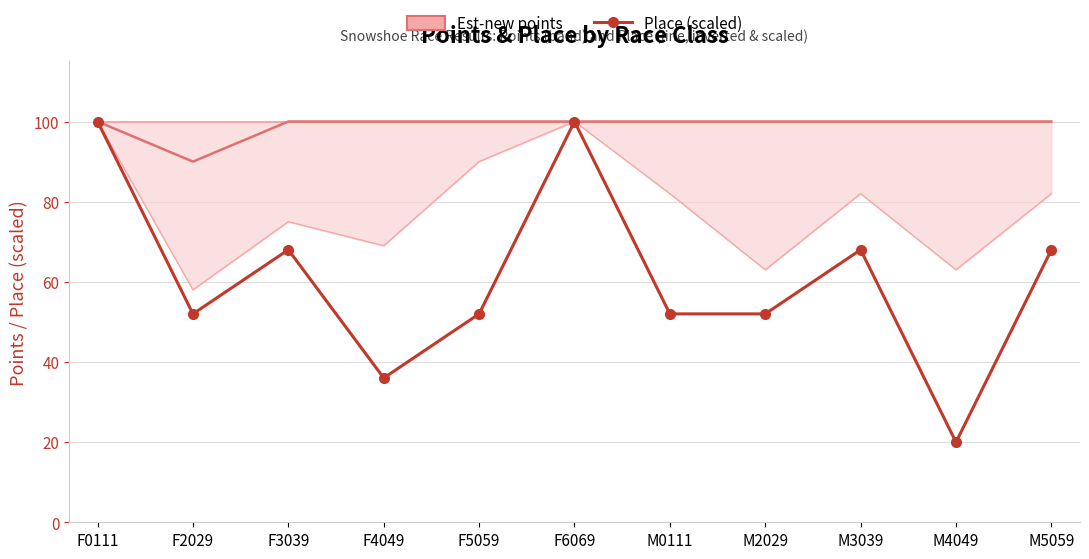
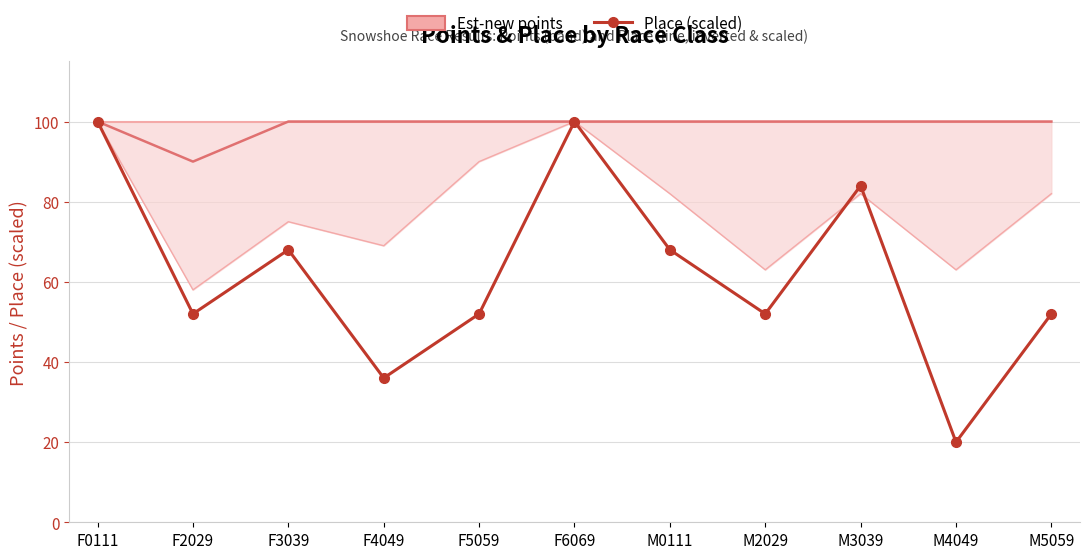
  {
    "Place (scaled)": {
      "F2029": 52,
      "F3039": 68,
      "F4049": 36,
      "F5059": 52,
-     "M0111": 52,
+     "M0111": 68,
      "M2029": 52,
-     "M3039": 68,
+     "M3039": 84,
      "M4049": 20,
-     "M5059": 68
+     "M5059": 52
    }
  }
